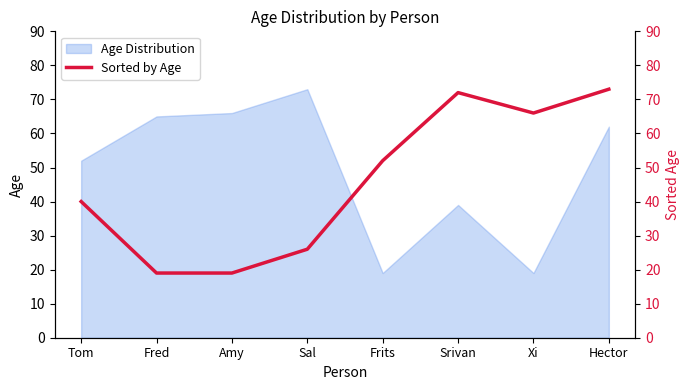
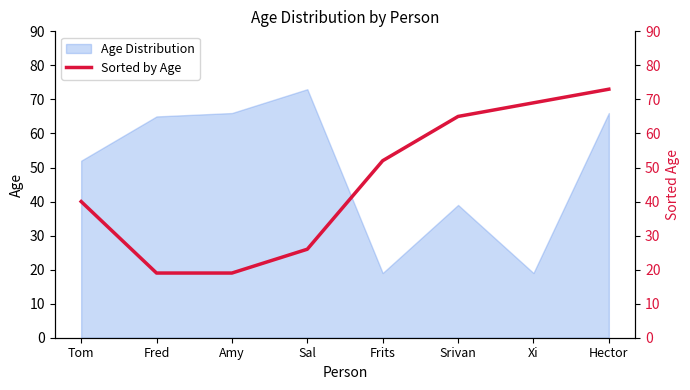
  {
    "Age Distribution": {
      "Tom": 52,
      "Fred": 65,
      "Amy": 66,
      "Sal": 73,
      "Frits": 19,
      "Srivan": 39,
      "Xi": 19,
-     "Hector": 62
+     "Hector": 66
    },
    "Sorted by Age": {
      "Tom": 40,
      "Fred": 19,
      "Amy": 19,
      "Sal": 26,
      "Frits": 52,
-     "Srivan": 72,
-     "Xi": 66,
+     "Srivan": 65,
+     "Xi": 69,
      "Hector": 73
    }
  }
